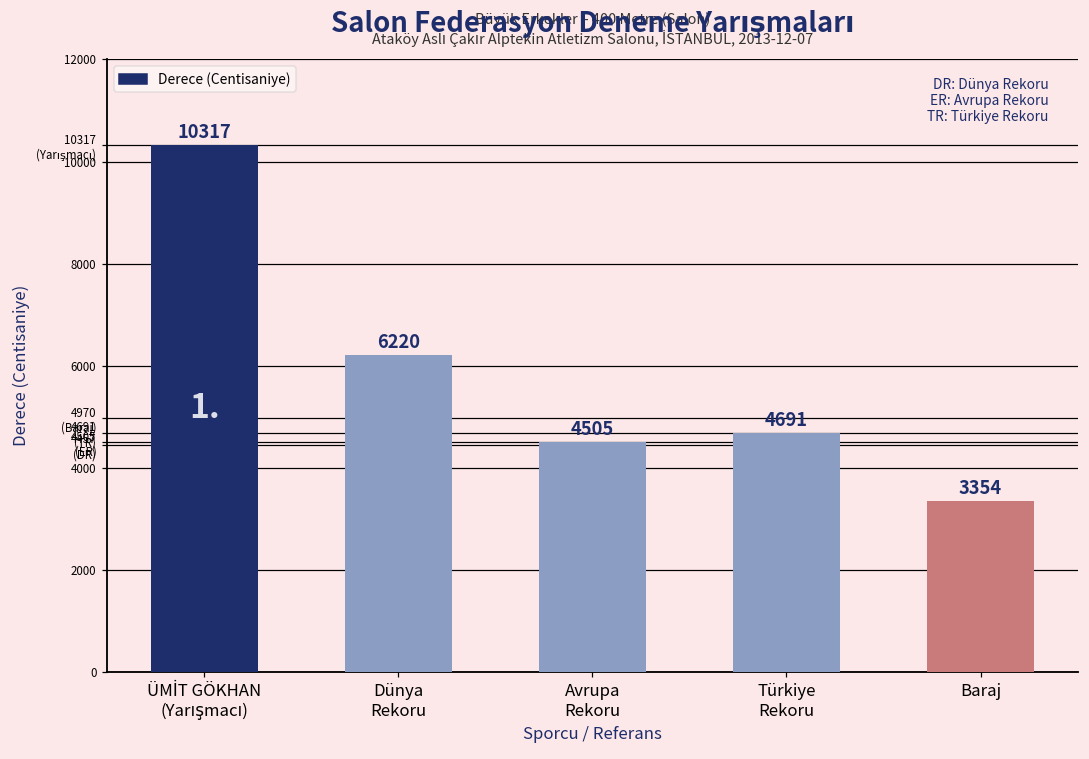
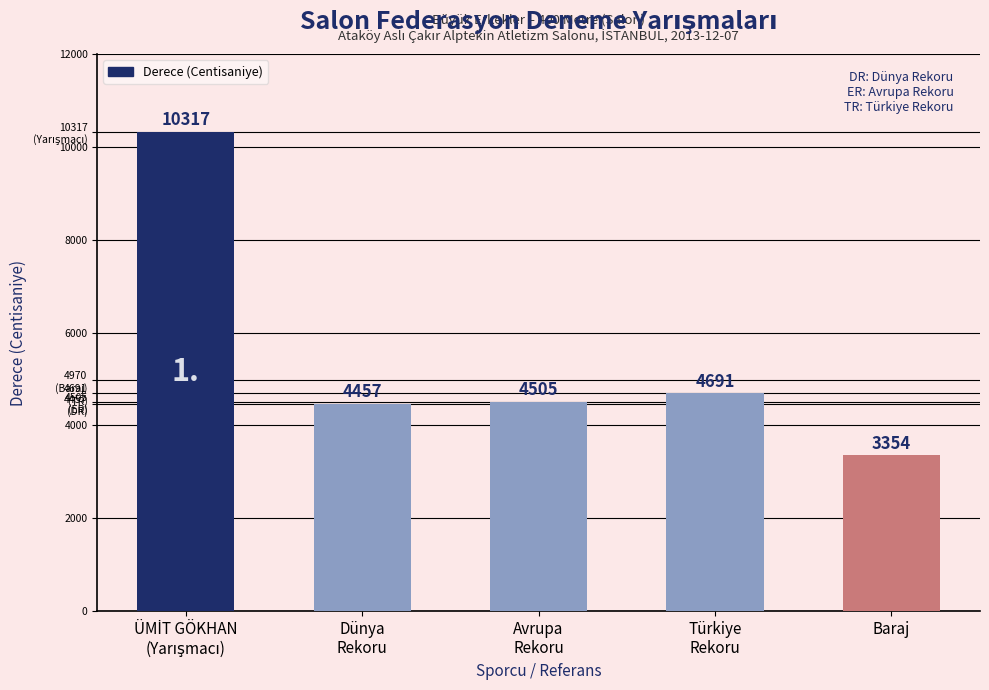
  {
    "ÜMİT GÖKHAN (Yarışmacı)": 10317,
-   "Dünya Rekoru": 6220,
+   "Dünya Rekoru": 4457,
    "Avrupa Rekoru": 4505,
    "Türkiye Rekoru": 4691,
    "Baraj": 3354
  }
